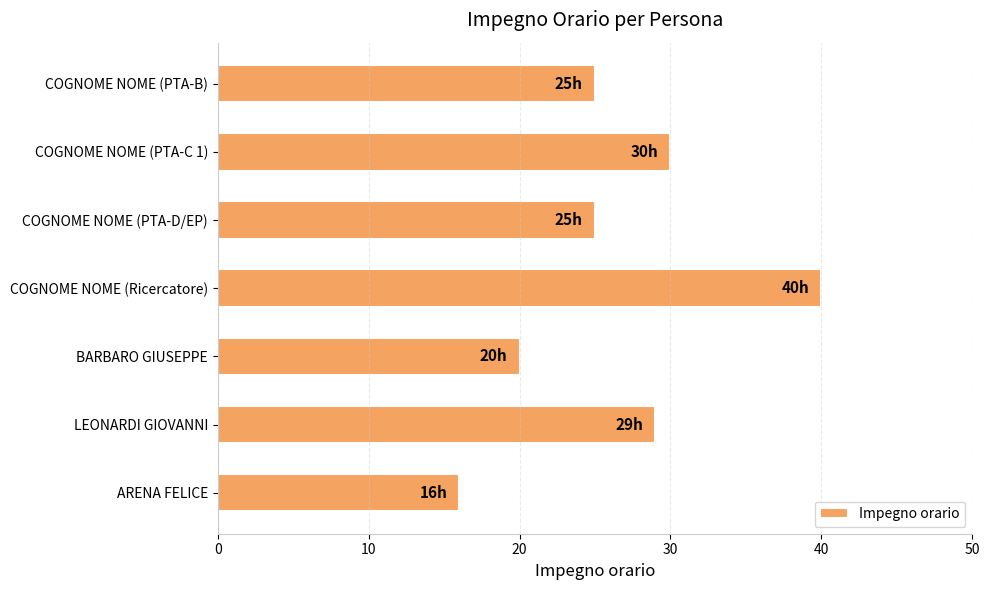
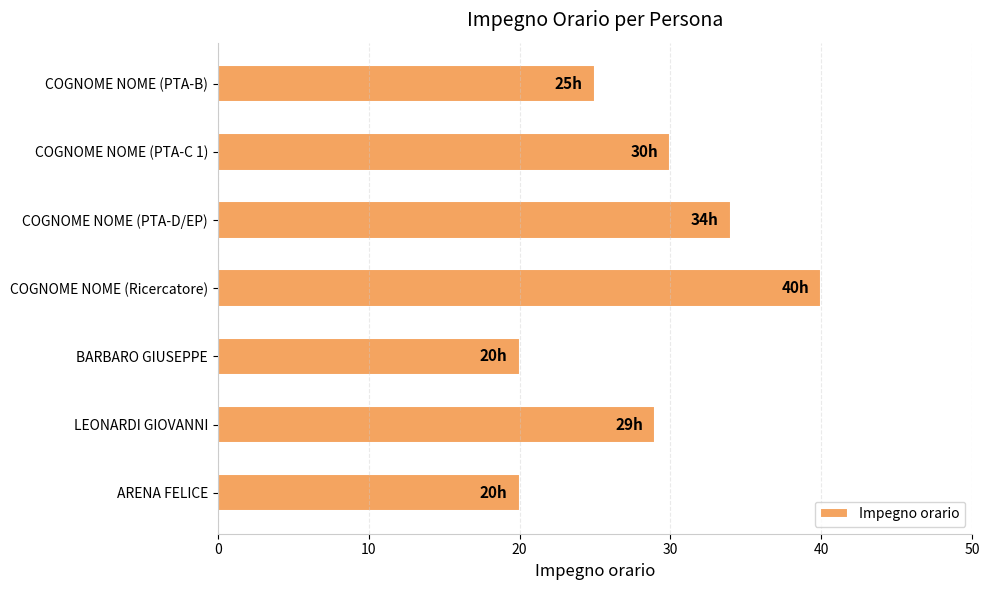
  {
    "COGNOME NOME (PTA-B)": "25h",
    "COGNOME NOME (PTA-C 1)": "30h",
-   "COGNOME NOME (PTA-D/EP)": "25h",
+   "COGNOME NOME (PTA-D/EP)": "34h",
    "COGNOME NOME (Ricercatore)": "40h",
    "BARBARO GIUSEPPE": "20h",
    "LEONARDI GIOVANNI": "29h",
-   "ARENA FELICE": "16h"
+   "ARENA FELICE": "20h"
  }
